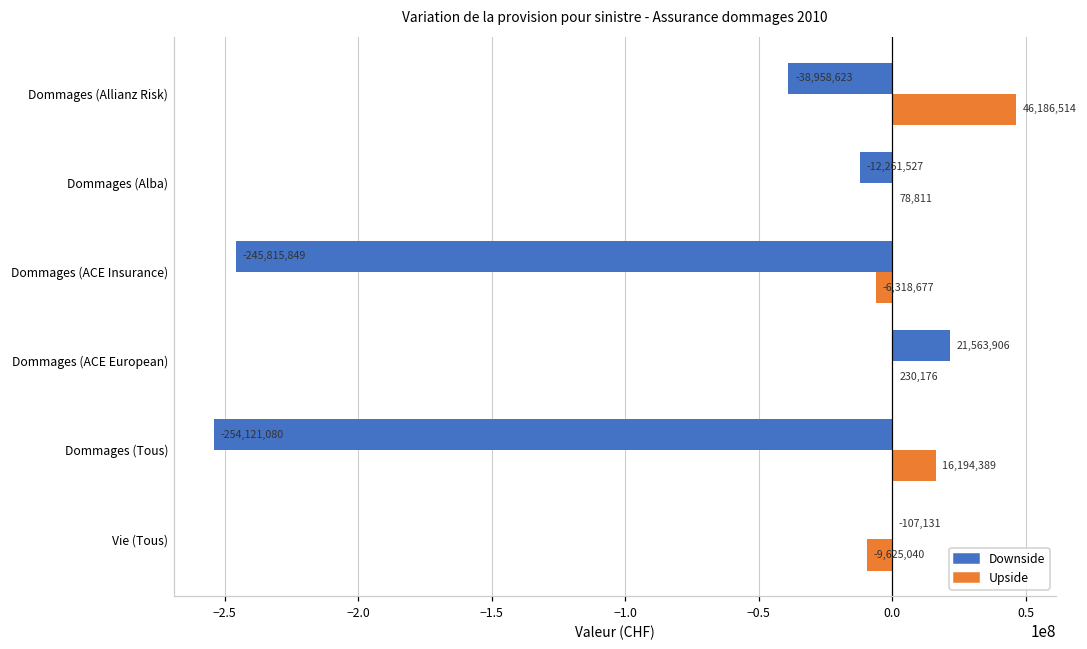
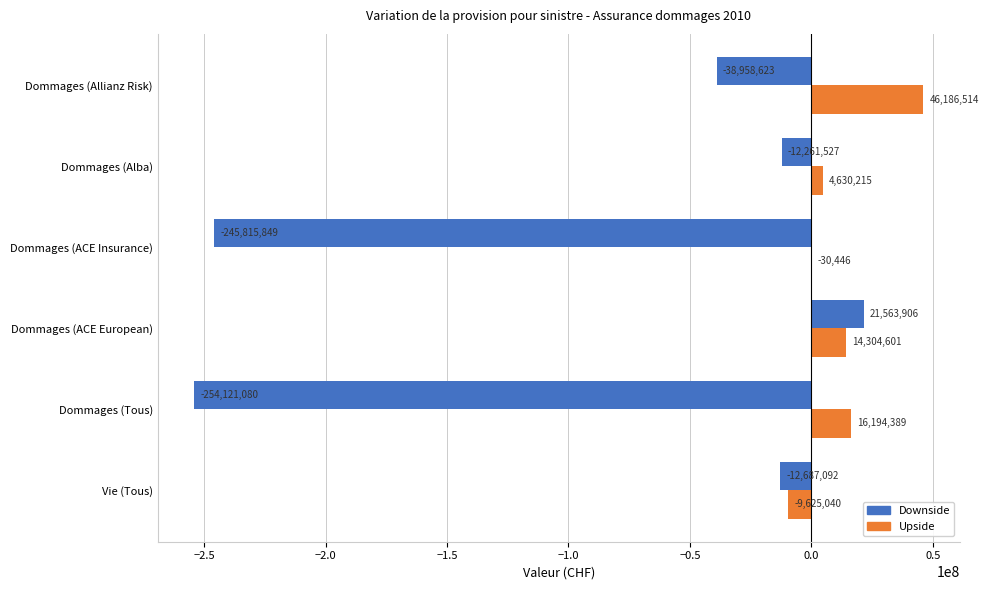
  {
    "Downside": {
      "Dommages (Allianz Risk)": "-38,958,623",
      "Dommages (Alba)": "-12,261,527",
      "Dommages (ACE Insurance)": "-245,815,849",
      "Dommages (ACE European)": "21,563,906",
      "Dommages (Tous)": "-254,121,080",
-     "Vie (Tous)": "-107,131"
+     "Vie (Tous)": "-12,687,092"
    },
    "Upside": {
      "Dommages (Allianz Risk)": "46,186,514",
-     "Dommages (Alba)": "78,811",
-     "Dommages (ACE Insurance)": "-6,318,677",
-     "Dommages (ACE European)": "230,176",
+     "Dommages (Alba)": "4,630,215",
+     "Dommages (ACE Insurance)": "-30,446",
+     "Dommages (ACE European)": "14,304,601",
      "Dommages (Tous)": "16,194,389",
      "Vie (Tous)": "-9,625,040"
    }
  }
